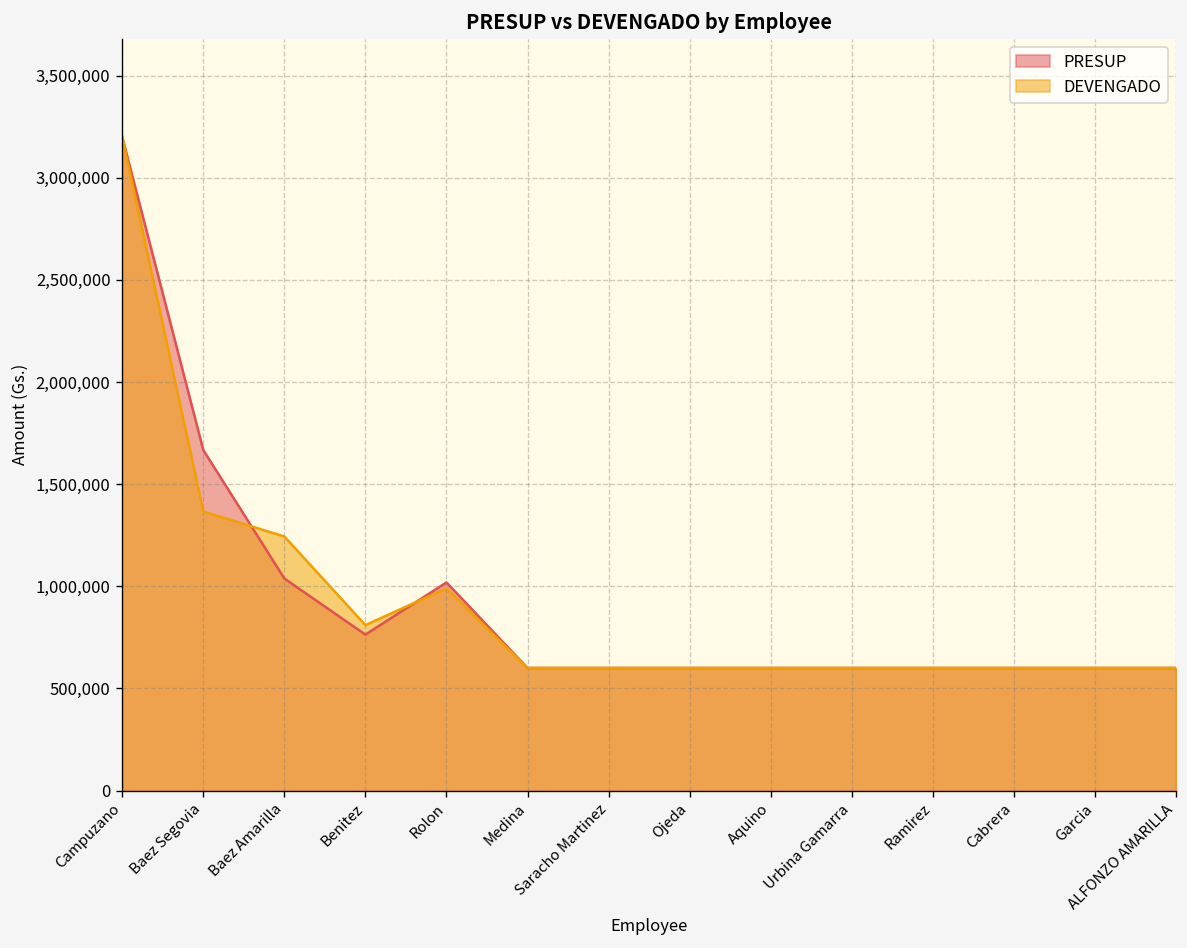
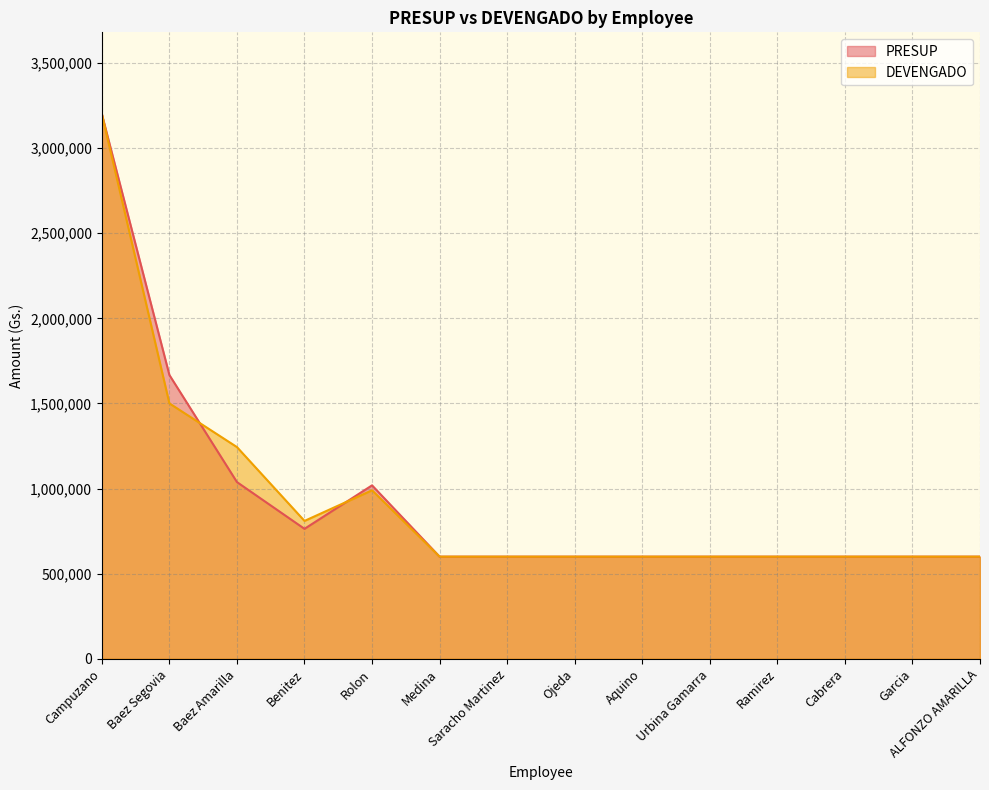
  {
    "PRESUP": {
      "Baez Segovia": "1,670,000",
      "Baez Amarilla": "1,040,000",
      "Benitez": "760,000",
      "Rolon": "1,020,000"
    },
    "DEVENGADO": {
-     "Baez Segovia": "1,370,000",
+     "Baez Segovia": "1,500,000",
      "Baez Amarilla": "1,240,000",
      "Benitez": "810,000",
      "Rolon": "990,000"
    }
  }
